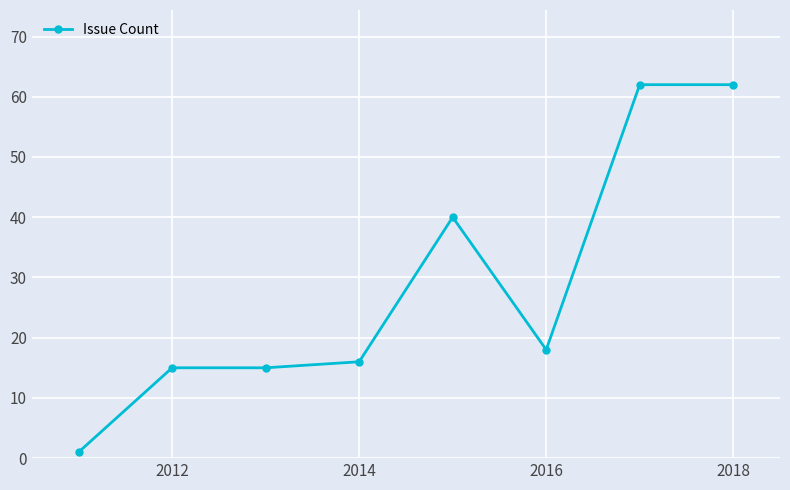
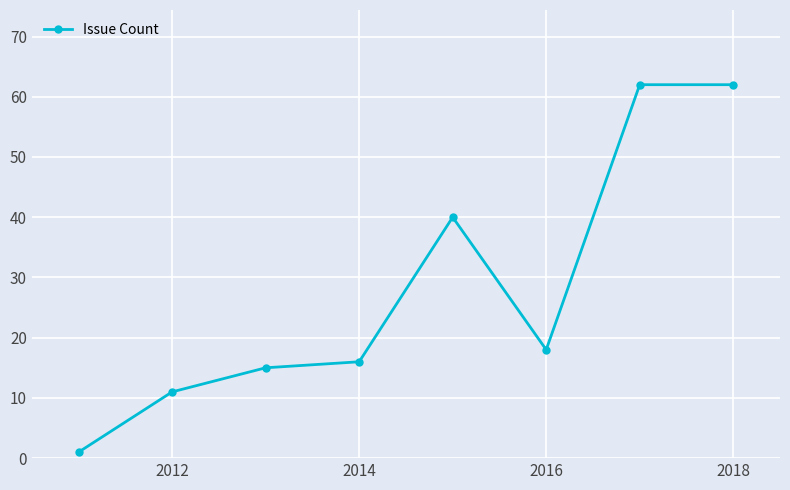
  {
-   "2012": 15,
+   "2012": 11,
    "2014": 16,
    "2016": 18,
    "2018": 62
  }
